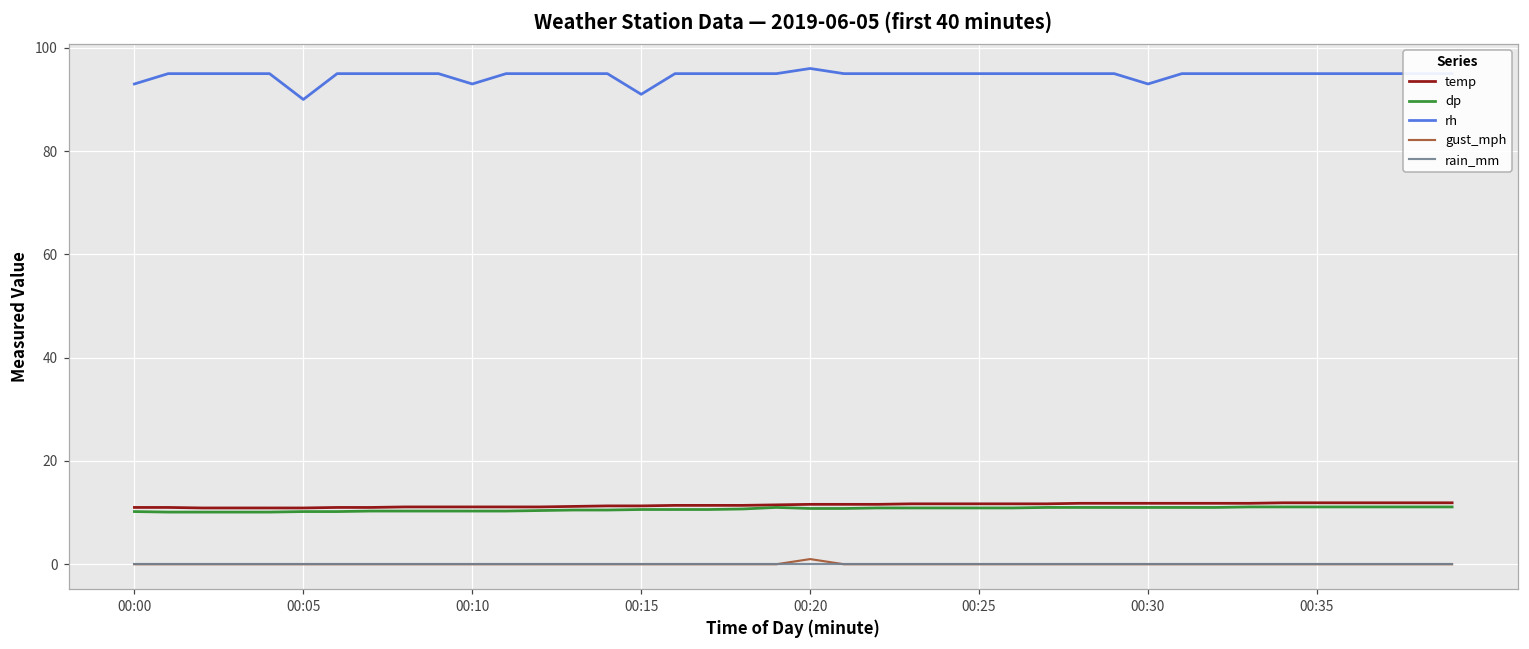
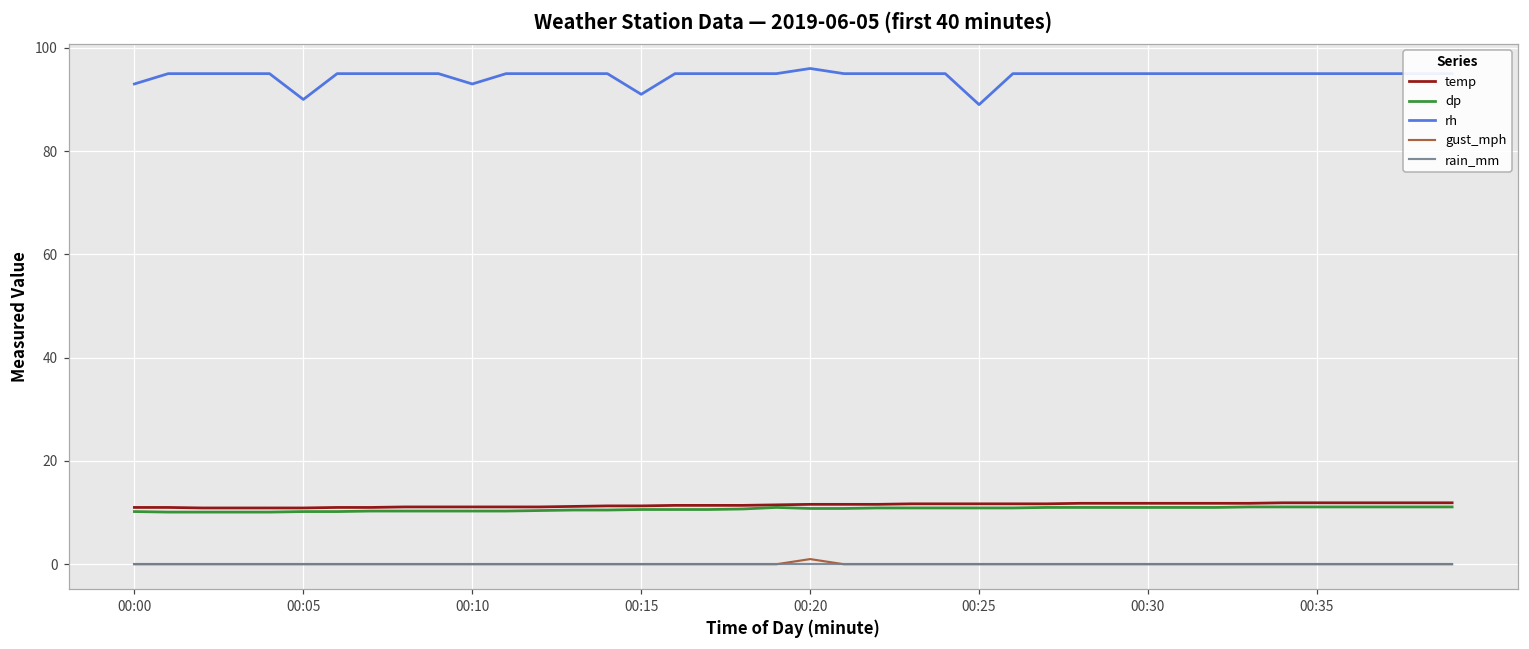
  {
    "temp": {
      "00:00": 11,
      "00:05": 11,
      "00:10": 11,
      "00:15": 11,
      "00:20": 12,
      "00:25": 12,
      "00:30": 12,
      "00:35": 12
    },
    "dp": {
      "00:00": 10,
      "00:05": 10,
      "00:10": 10,
      "00:15": 11,
      "00:20": 11,
      "00:25": 11,
      "00:30": 11,
      "00:35": 11
    },
    "rh": {
      "00:00": 93,
      "00:05": 90,
      "00:10": 93,
      "00:15": 91,
      "00:20": 96,
-     "00:25": 95,
-     "00:30": 93,
+     "00:25": 89,
+     "00:30": 95,
      "00:35": 95
    },
    "gust_mph": {
      "00:20": 1
    },
    "rain_mm": {
      "00:20": 0
    }
  }
